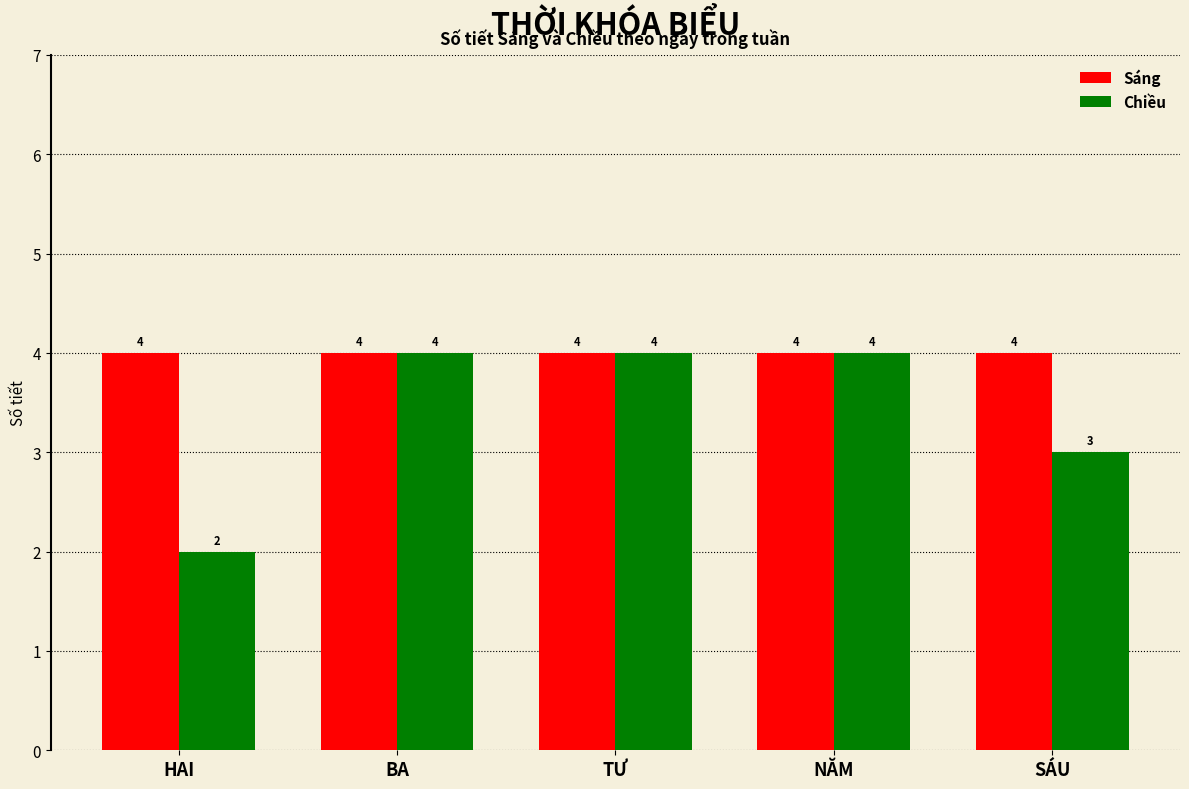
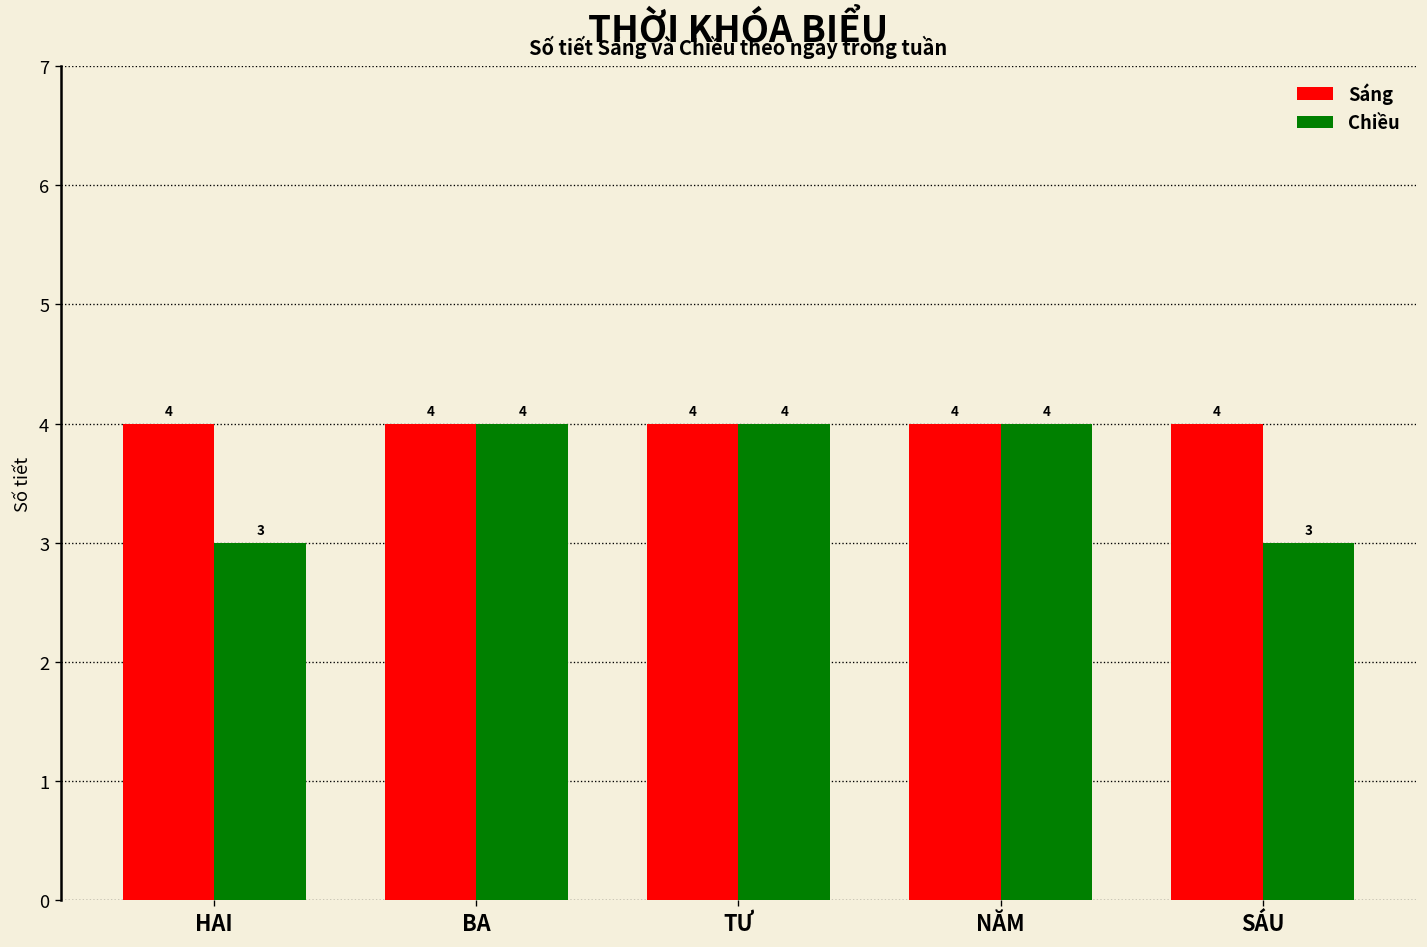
  {
    "Sáng": {
      "HAI": 4,
      "BA": 4,
      "TƯ": 4,
      "NĂM": 4,
      "SÁU": 4
    },
    "Chiều": {
-     "HAI": 2,
+     "HAI": 3,
      "BA": 4,
      "TƯ": 4,
      "NĂM": 4,
      "SÁU": 3
    }
  }
